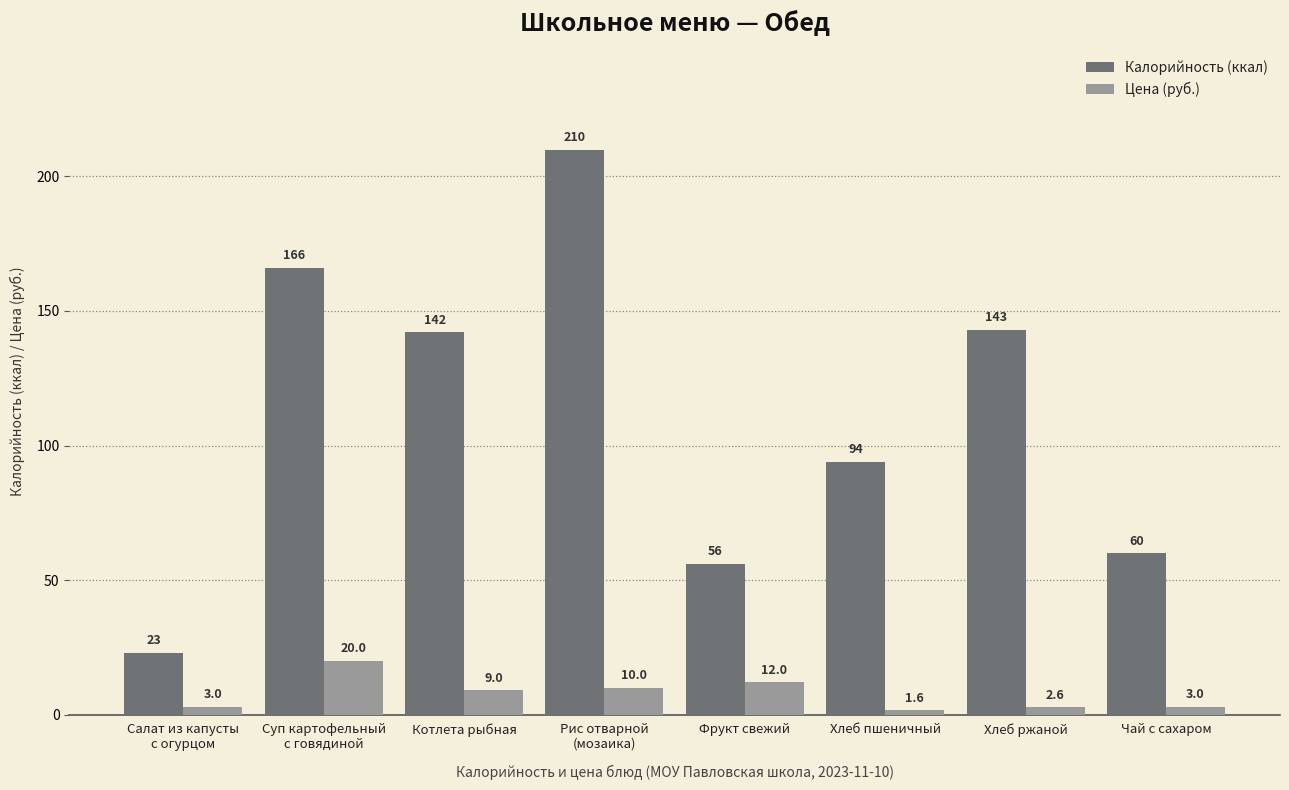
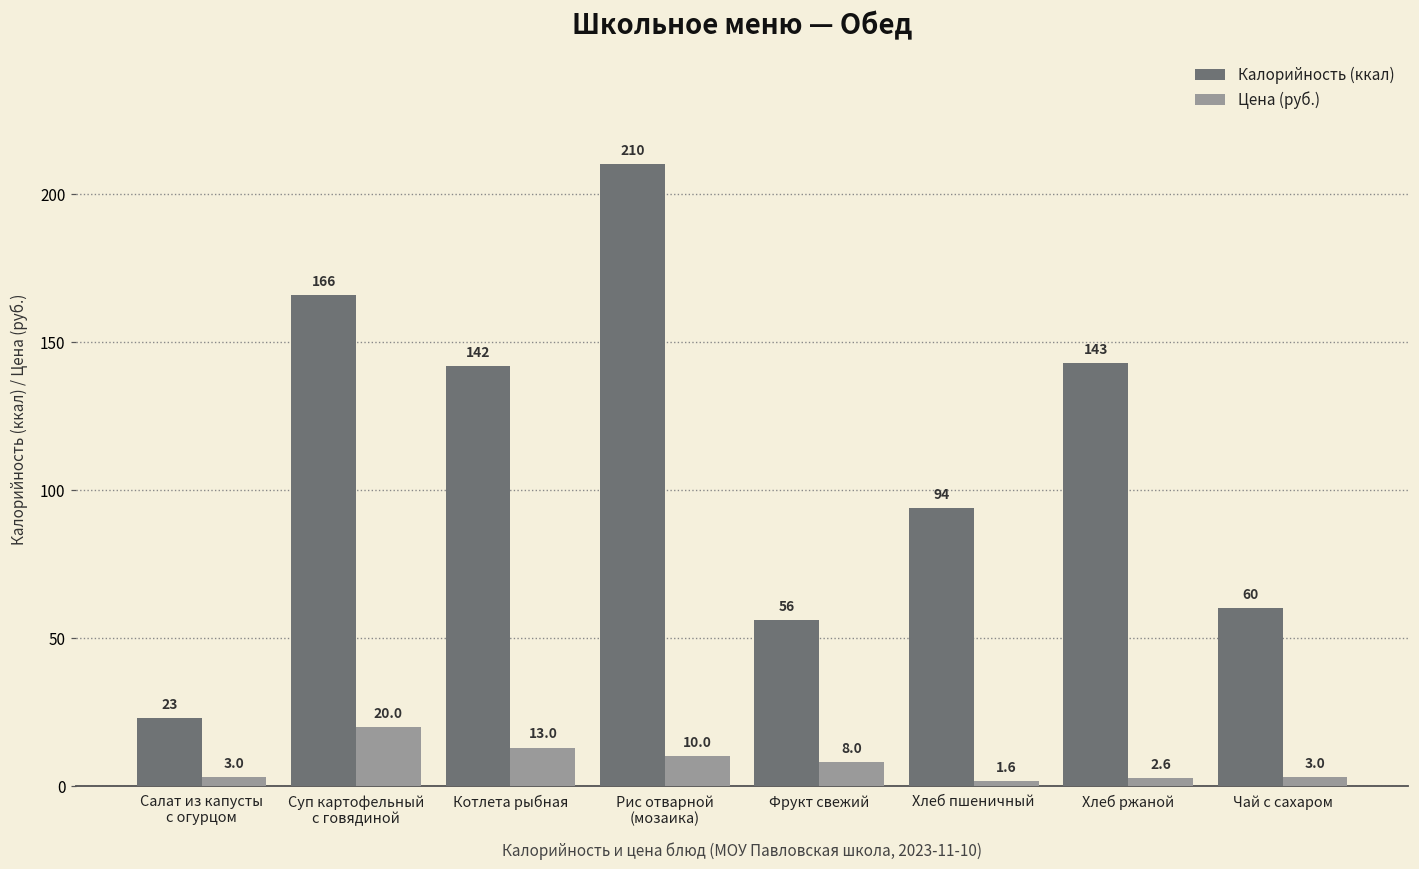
  {
    "Калорийность (ккал)": {
      "Салат из капусты с огурцом": 23,
      "Суп картофельный с говядиной": 166,
      "Котлета рыбная": 142,
      "Рис отварной (мозаика)": 210,
      "Фрукт свежий": 56,
      "Хлеб пшеничный": 94,
      "Хлеб ржаной": 143,
      "Чай с сахаром": 60
    },
    "Цена (руб.)": {
      "Салат из капусты с огурцом": 3.0,
      "Суп картофельный с говядиной": 20.0,
-     "Котлета рыбная": 9.0,
+     "Котлета рыбная": 13.0,
      "Рис отварной (мозаика)": 10.0,
-     "Фрукт свежий": 12.0,
+     "Фрукт свежий": 8.0,
      "Хлеб пшеничный": 1.6,
      "Хлеб ржаной": 2.6,
      "Чай с сахаром": 3.0
    }
  }
